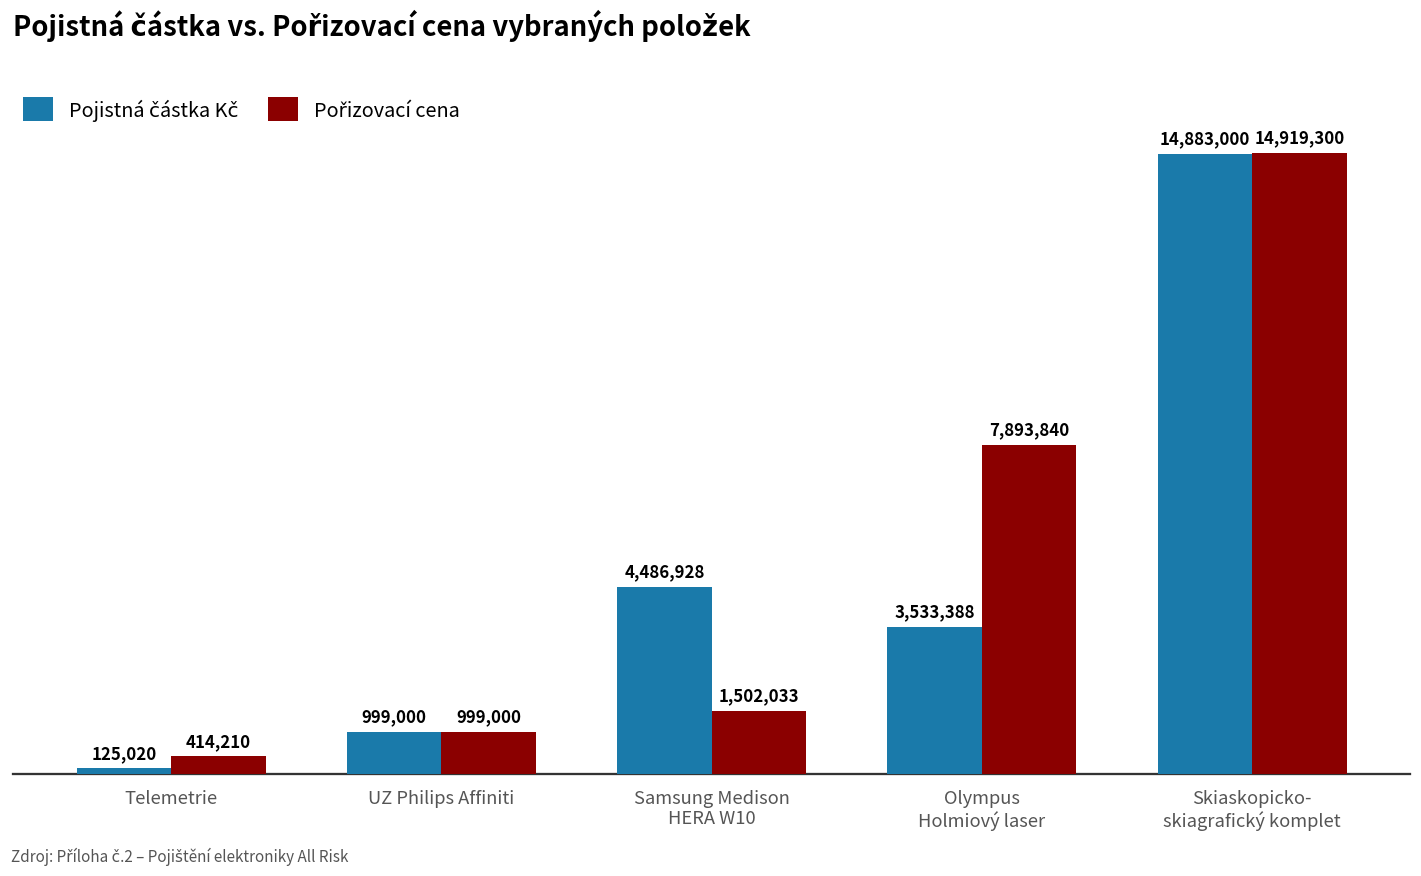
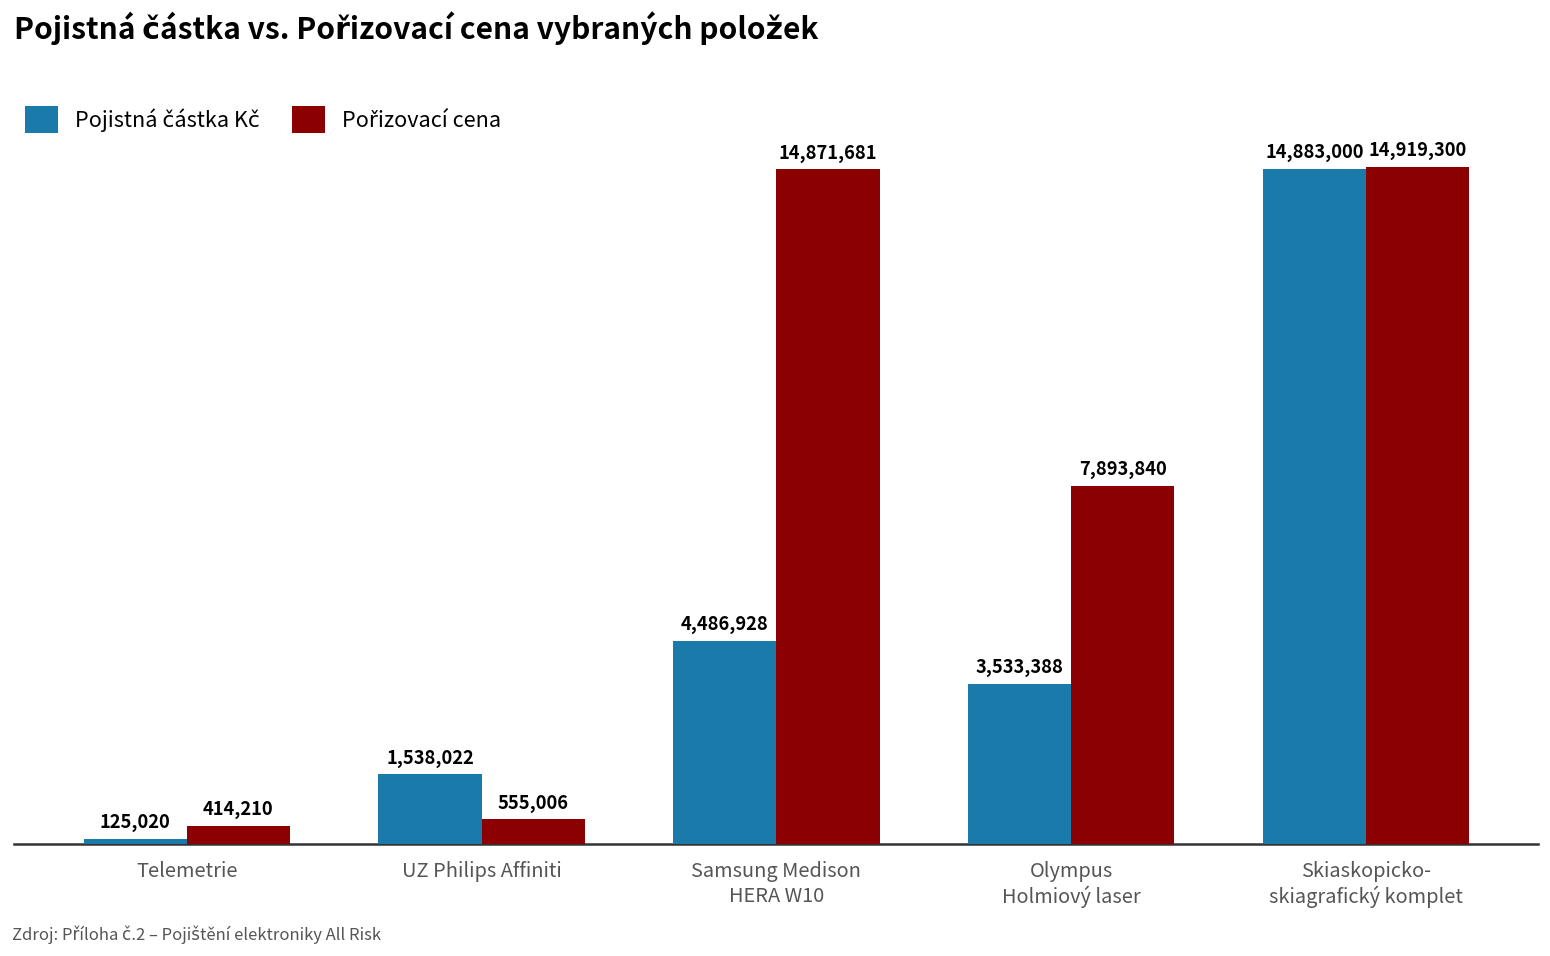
  {
    "Pojistná částka Kč": {
      "Telemetrie": "125,020",
-     "UZ Philips Affiniti": "999,000",
+     "UZ Philips Affiniti": "1,538,022",
      "Samsung Medison HERA W10": "4,486,928",
      "Olympus Holmiový laser": "3,533,388",
      "Skiaskopicko- skiagrafický komplet": "14,883,000"
    },
    "Pořizovací cena": {
      "Telemetrie": "414,210",
-     "UZ Philips Affiniti": "999,000",
-     "Samsung Medison HERA W10": "1,502,033",
+     "UZ Philips Affiniti": "555,006",
+     "Samsung Medison HERA W10": "14,871,681",
      "Olympus Holmiový laser": "7,893,840",
      "Skiaskopicko- skiagrafický komplet": "14,919,300"
    }
  }
